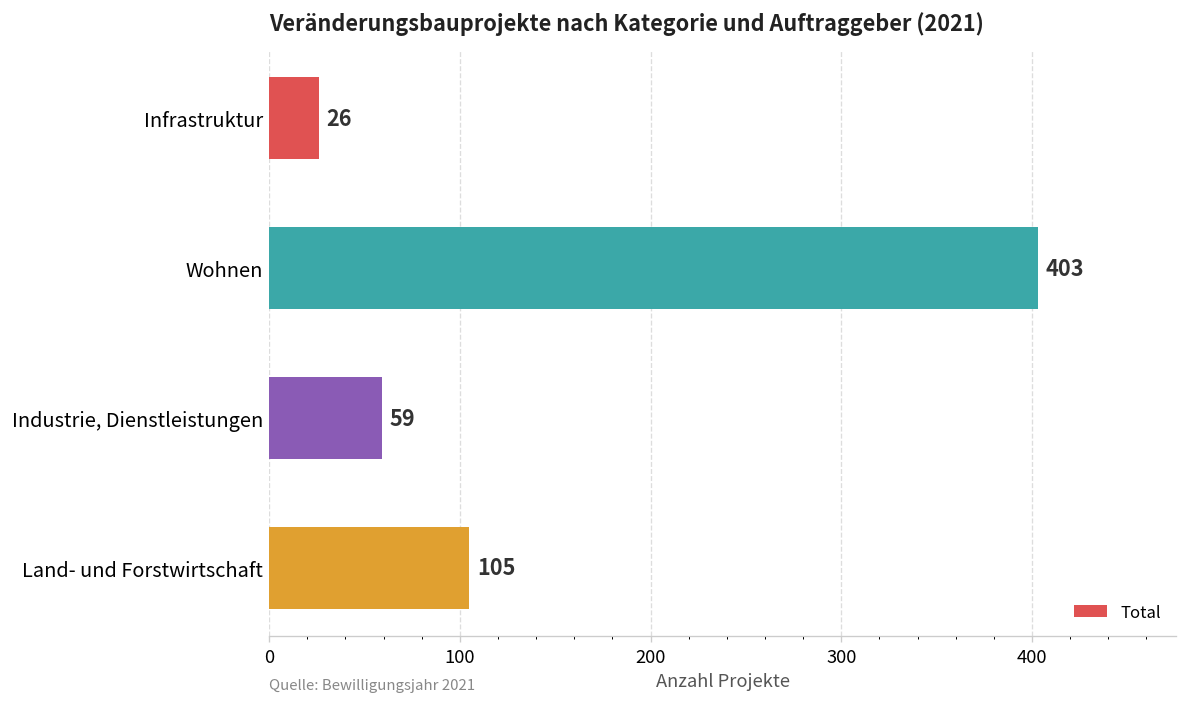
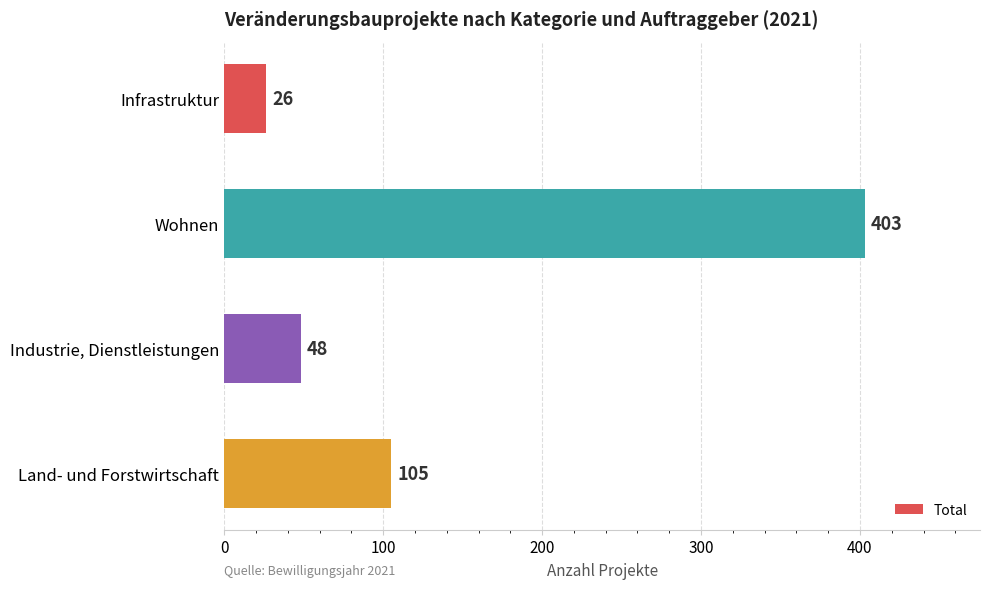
  {
    "Infrastruktur": 26,
    "Wohnen": 403,
-   "Industrie, Dienstleistungen": 59,
+   "Industrie, Dienstleistungen": 48,
    "Land- und Forstwirtschaft": 105
  }
